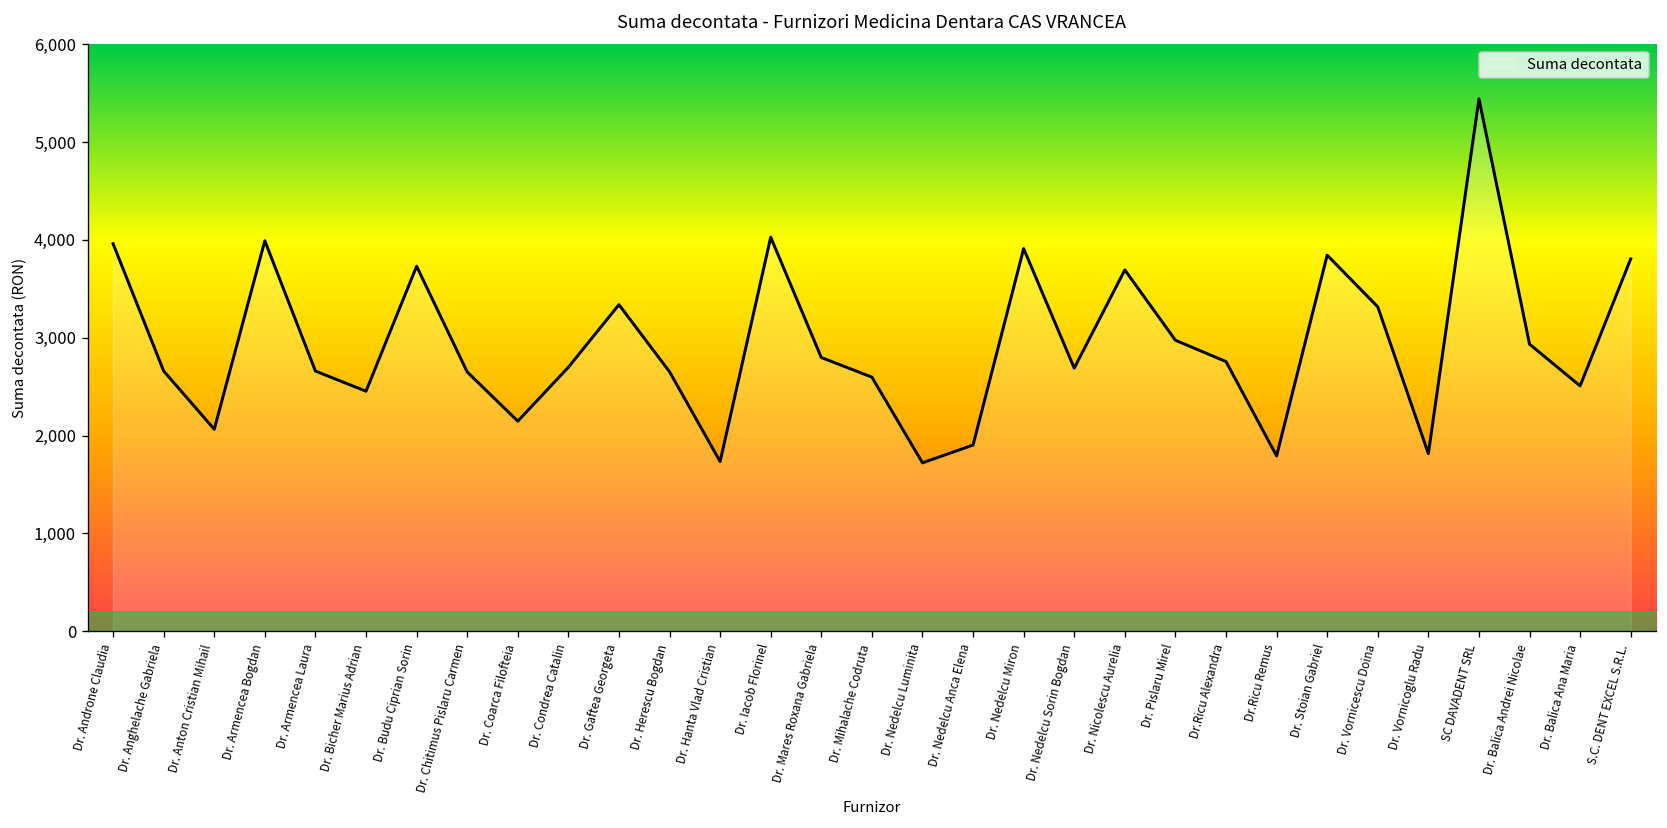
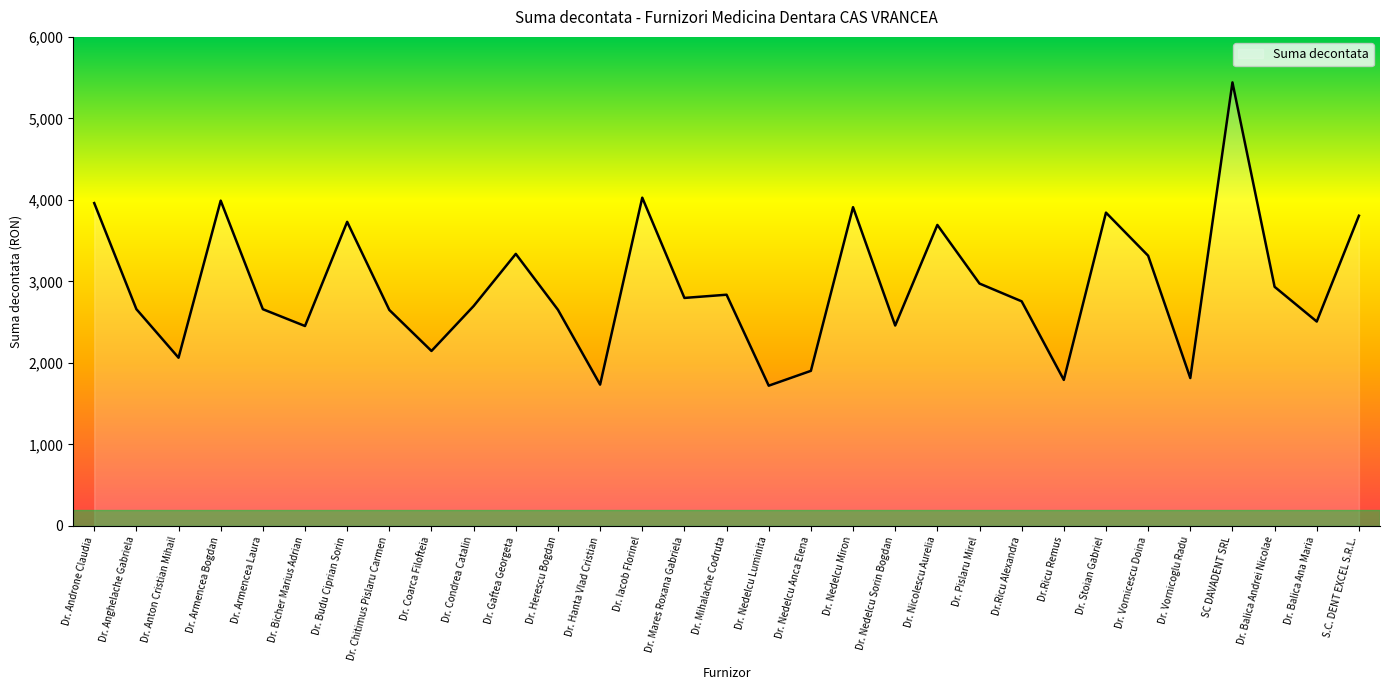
  {
    "Dr. Androne Claudia": "4,000",
    "Dr. Anghelache Gabriela": "2,700",
    "Dr. Anton Cristian Mihail": "2,100",
    "Dr. Armencea Bogdan": "4,000",
    "Dr. Armencea Laura": "2,700",
    "Dr. Bicher Marius Adrian": "2,500",
    "Dr. Budu Ciprian Sorin": "3,700",
    "Dr. Chitimus Pislaru Carmen": "2,700",
    "Dr. Coarca Filofteia": "2,100",
    "Dr. Condrea Catalin": "2,700",
    "Dr. Gaftea Georgeta": "3,300",
    "Dr. Herescu Bogdan": "2,700",
    "Dr. Hanta Vlad Cristian": "1,700",
    "Dr. Iacob Florinel": "4,000",
    "Dr. Mares Roxana Gabriela": "2,800",
-   "Dr. Mihalache Codruta": "2,600",
+   "Dr. Mihalache Codruta": "2,800",
    "Dr. Nedelcu Luminita": "1,700",
    "Dr. Nedelcu Anca Elena": "1,900",
    "Dr. Nedelcu Miron": "3,900",
-   "Dr. Nedelcu Sorin Bogdan": "2,700",
+   "Dr. Nedelcu Sorin Bogdan": "2,500",
    "Dr. Nicolescu Aurelia": "3,700",
    "Dr. Pislaru Mirel": "3,000",
    "Dr.Ricu Alexandra": "2,800",
    "Dr.Ricu Remus": "1,800",
    "Dr. Stoian Gabriel": "3,800",
    "Dr. Vornicescu Doina": "3,300",
    "Dr. Vornicoglu Radu": "1,800",
    "SC DAVADENT SRL": "5,400",
    "Dr. Balica Andrei Nicolae": "2,900",
    "Dr. Balica Ana Maria": "2,500",
    "S.C. DENT EXCEL S.R.L.": "3,800"
  }
